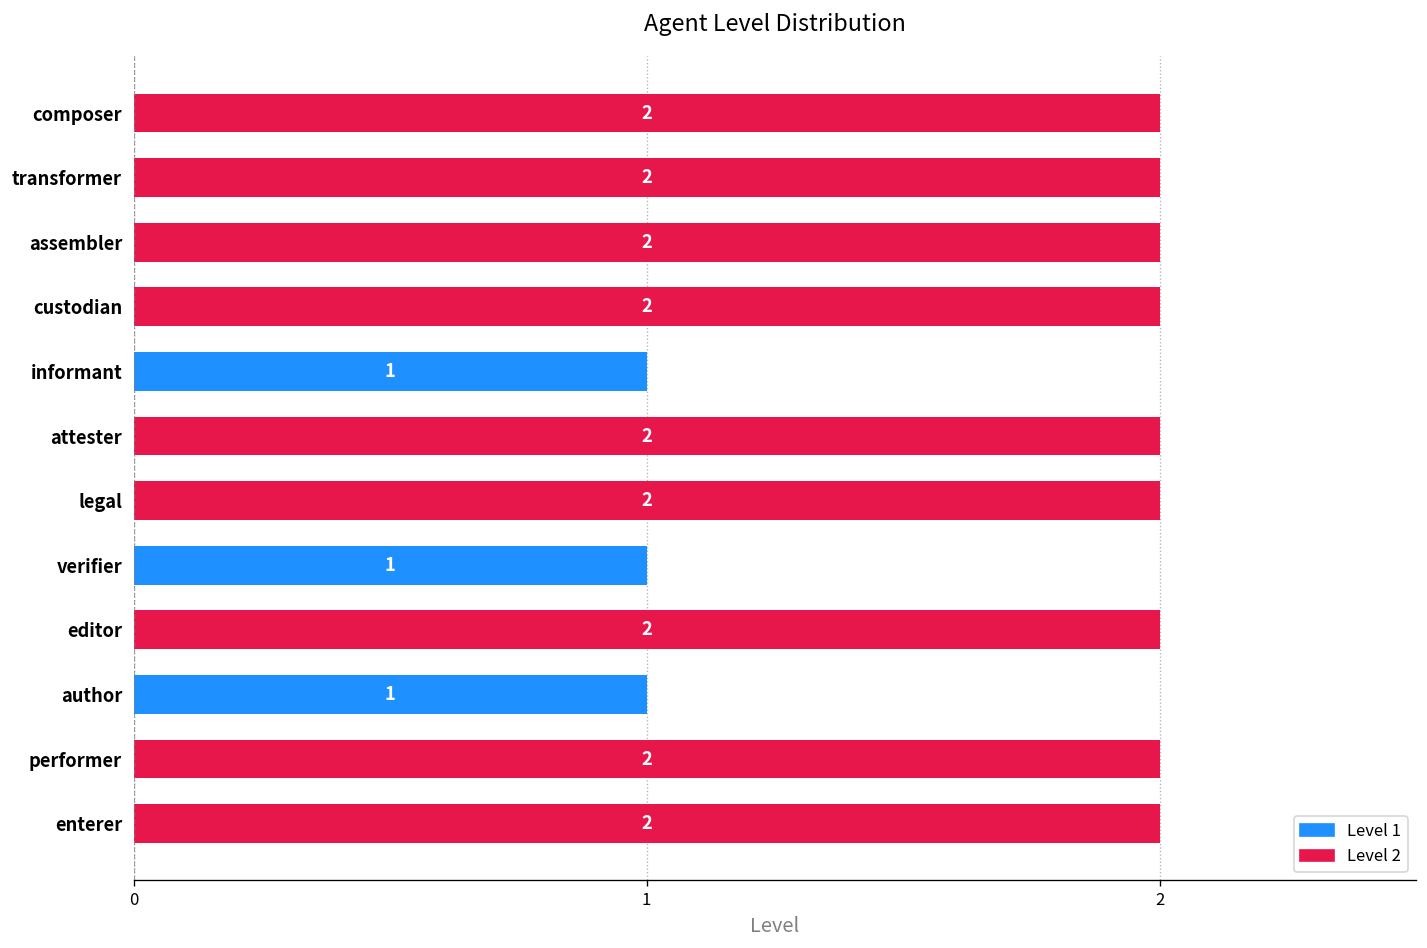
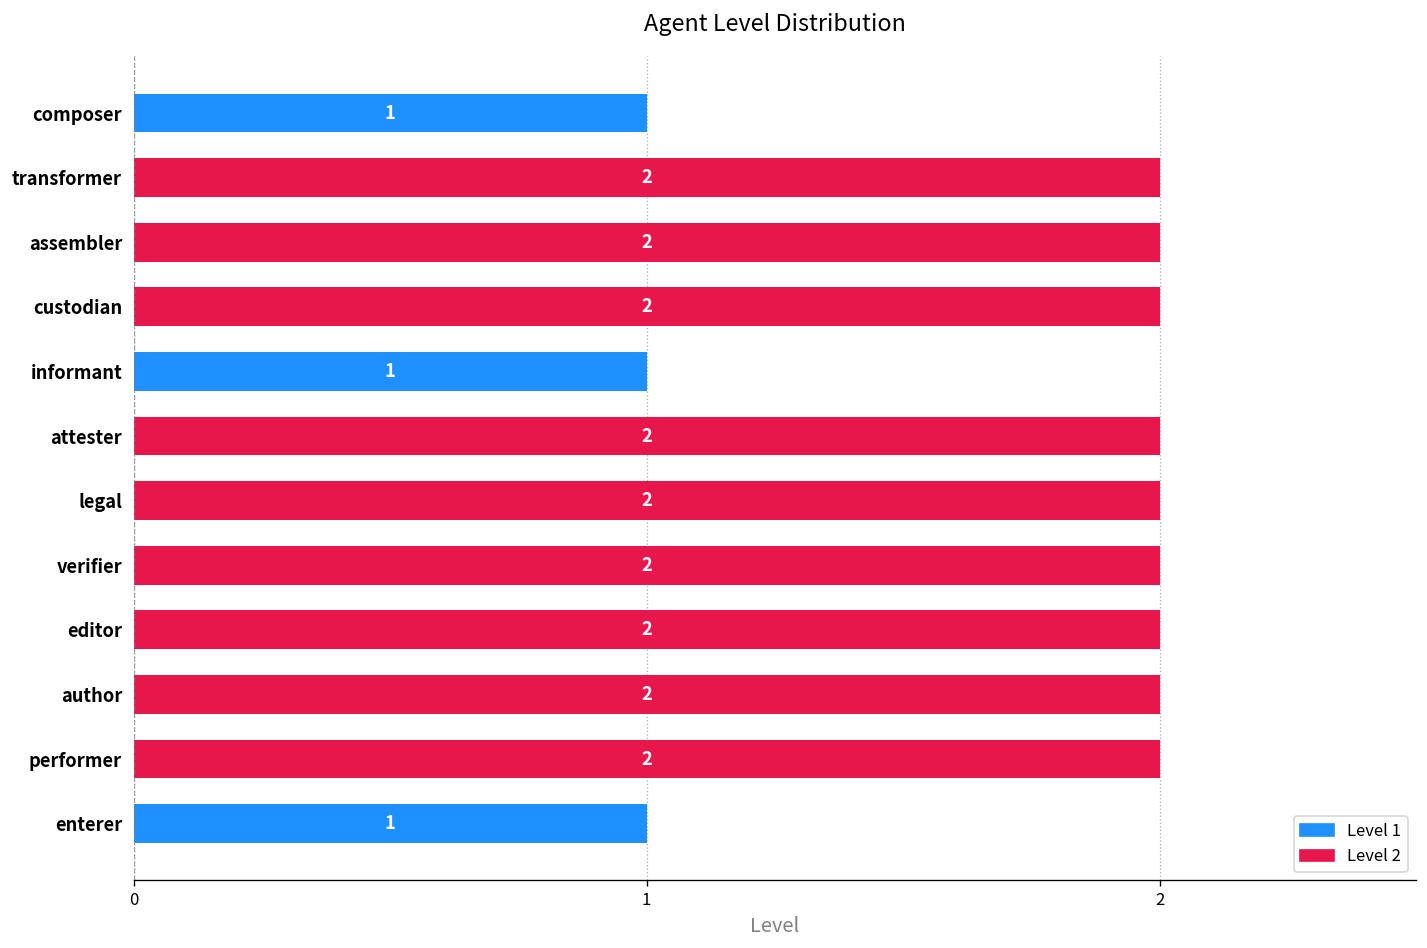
  {
-   "composer": 2,
+   "composer": 1,
    "transformer": 2,
    "assembler": 2,
    "custodian": 2,
    "informant": 1,
    "attester": 2,
    "legal": 2,
-   "verifier": 1,
+   "verifier": 2,
    "editor": 2,
-   "author": 1,
+   "author": 2,
    "performer": 2,
-   "enterer": 2
+   "enterer": 1
  }
